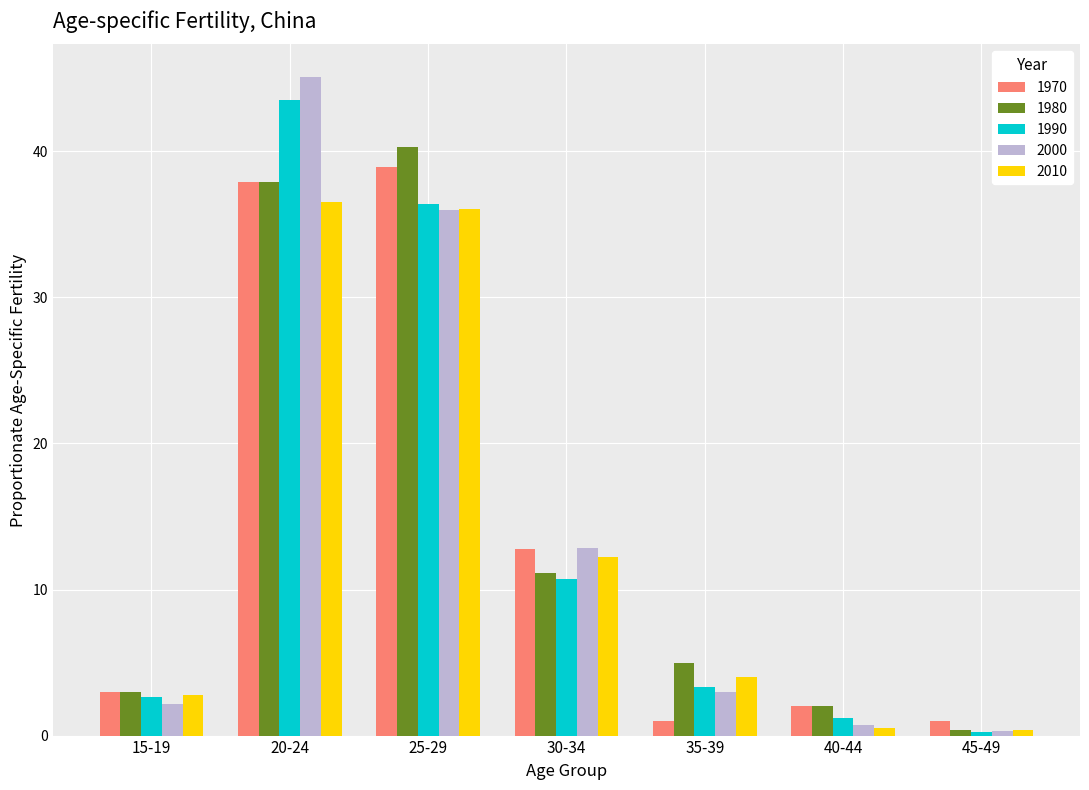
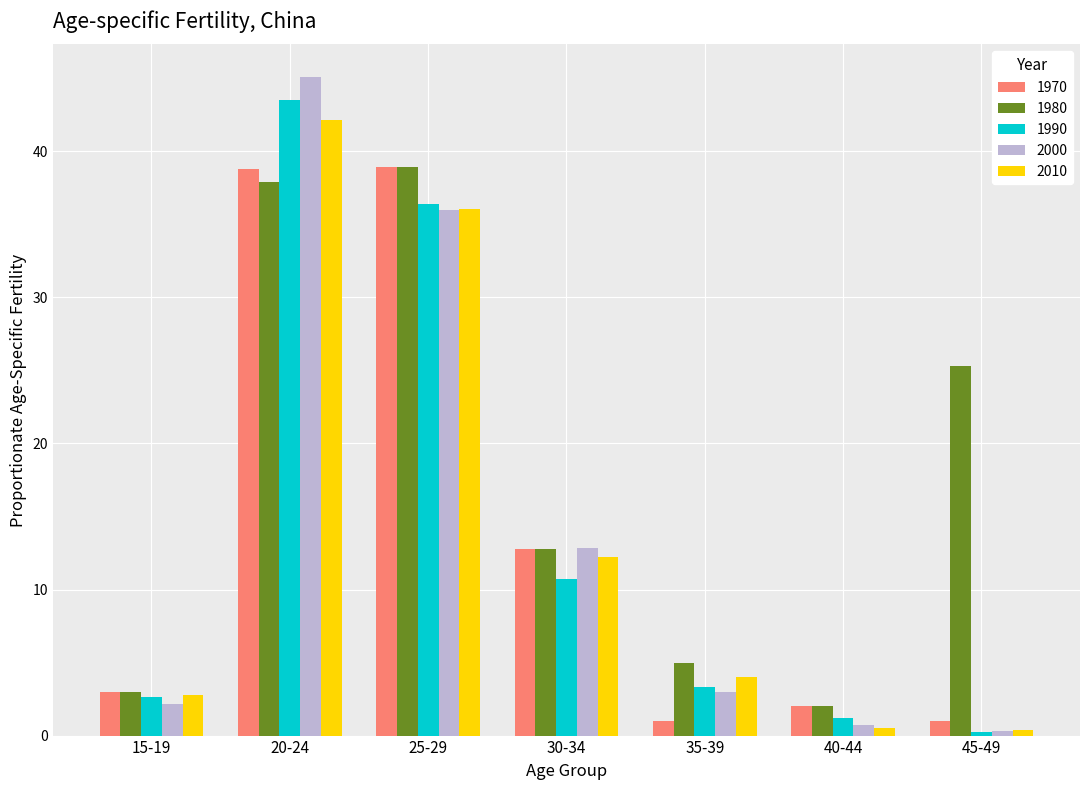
  {
    "1970": {
      "15-19": 3.0,
-     "20-24": 37.9,
+     "20-24": 38.8,
      "25-29": 38.9,
      "30-34": 12.8,
      "35-39": 1.0,
      "40-44": 2.0,
      "45-49": 1.0
    },
    "1980": {
      "15-19": 3.0,
      "20-24": 37.9,
-     "25-29": 40.3,
-     "30-34": 11.1,
+     "25-29": 38.9,
+     "30-34": 12.8,
      "35-39": 5.0,
      "40-44": 2.0,
-     "45-49": 0.4
+     "45-49": 25.3
    },
    "1990": {
      "15-19": 2.7,
      "20-24": 43.5,
      "25-29": 36.4,
      "30-34": 10.7,
      "35-39": 3.3,
      "40-44": 1.2,
      "45-49": 0.3
    },
    "2000": {
      "15-19": 2.2,
      "20-24": 45.1,
      "25-29": 36.0,
      "30-34": 12.8,
      "35-39": 3.0,
      "40-44": 0.8,
      "45-49": 0.3
    },
    "2010": {
      "15-19": 2.8,
-     "20-24": 36.5,
+     "20-24": 42.1,
      "25-29": 36.0,
      "30-34": 12.2,
      "35-39": 4.0,
      "40-44": 0.5,
      "45-49": 0.4
    }
  }
